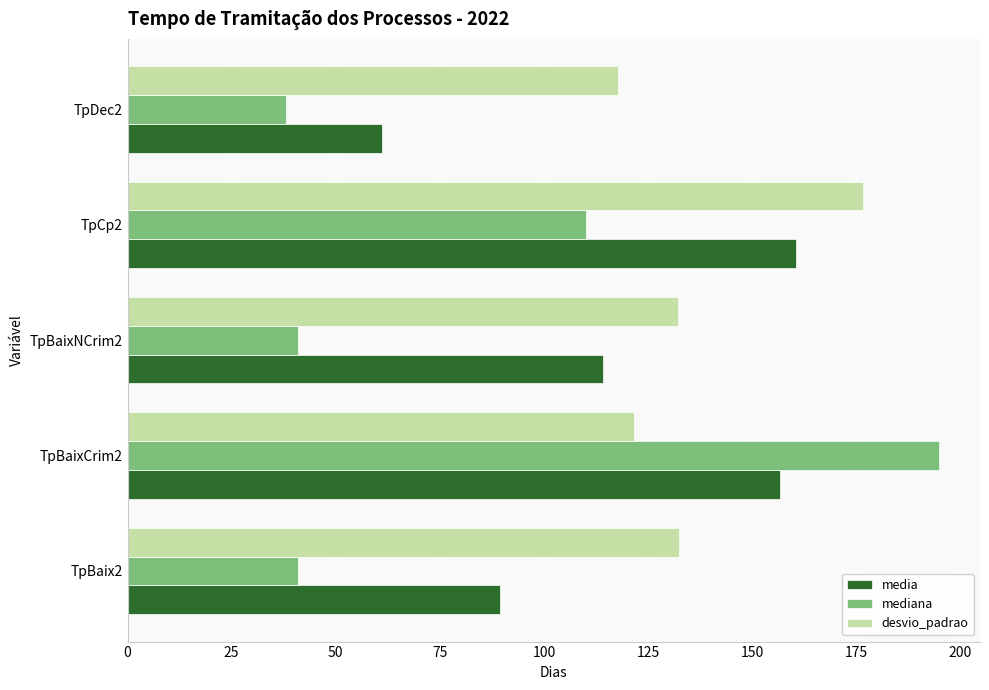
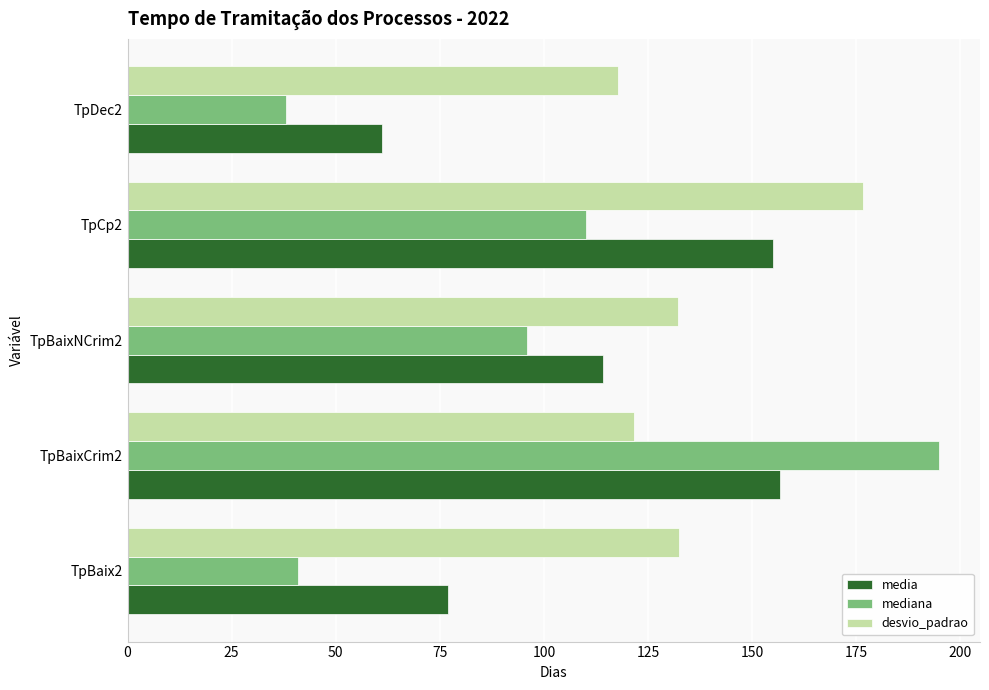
  {
    "media": {
      "TpDec2": 61,
-     "TpCp2": 161,
+     "TpCp2": 155,
      "TpBaixNCrim2": 114,
      "TpBaixCrim2": 157,
-     "TpBaix2": 89
+     "TpBaix2": 77
    },
    "mediana": {
      "TpDec2": 38,
      "TpCp2": 110,
-     "TpBaixNCrim2": 41,
+     "TpBaixNCrim2": 96,
      "TpBaixCrim2": 195,
      "TpBaix2": 41
    },
    "desvio_padrao": {
      "TpDec2": 118,
      "TpCp2": 177,
      "TpBaixNCrim2": 132,
      "TpBaixCrim2": 122,
      "TpBaix2": 132
    }
  }
